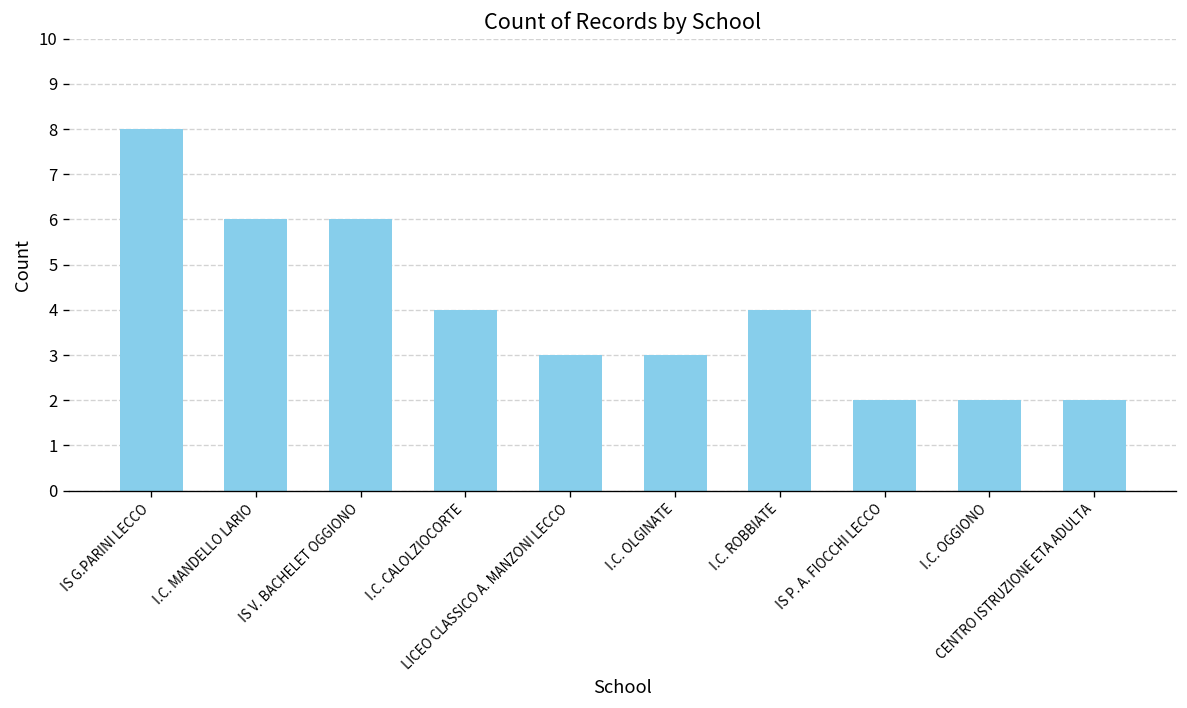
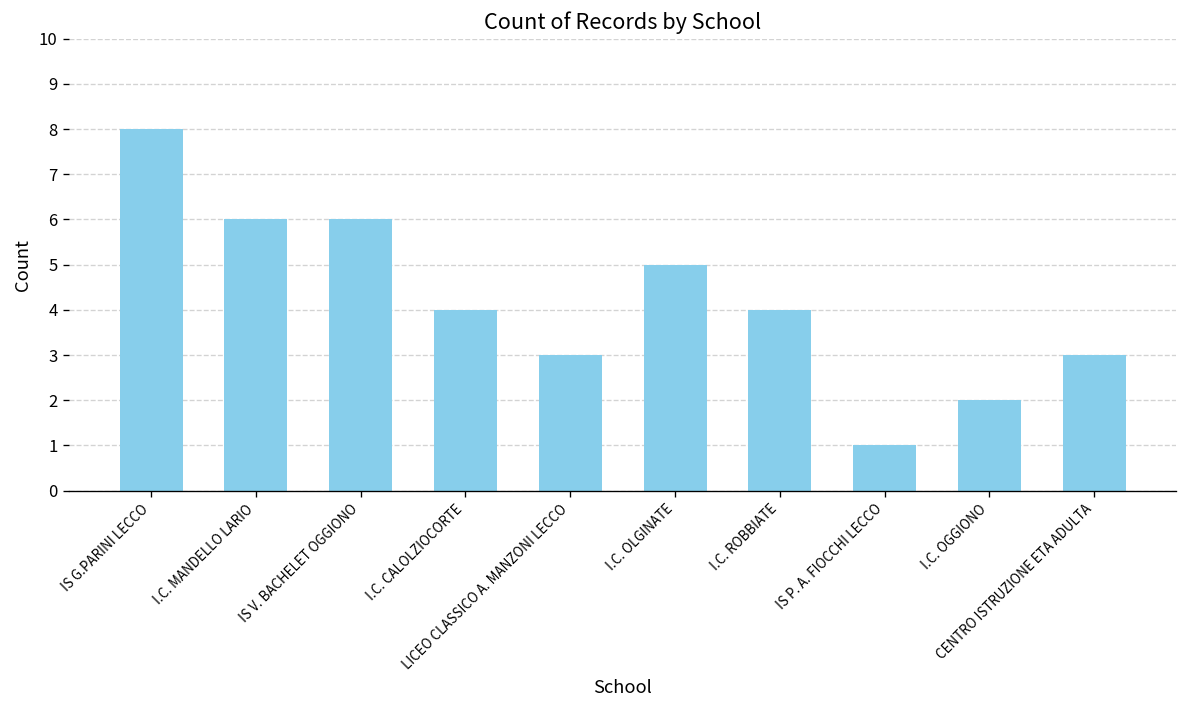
  {
    "IS G.PARINI LECCO": 8,
    "I.C. MANDELLO LARIO": 6,
    "IS V. BACHELET OGGIONO": 6,
    "I.C. CALOLZIOCORTE": 4,
    "LICEO CLASSICO A. MANZONI LECCO": 3,
-   "I.C. OLGINATE": 3,
+   "I.C. OLGINATE": 5,
    "I.C. ROBBIATE": 4,
-   "IS P. A. FIOCCHI LECCO": 2,
+   "IS P. A. FIOCCHI LECCO": 1,
    "I.C. OGGIONO": 2,
-   "CENTRO ISTRUZIONE ETA ADULTA": 2
+   "CENTRO ISTRUZIONE ETA ADULTA": 3
  }
